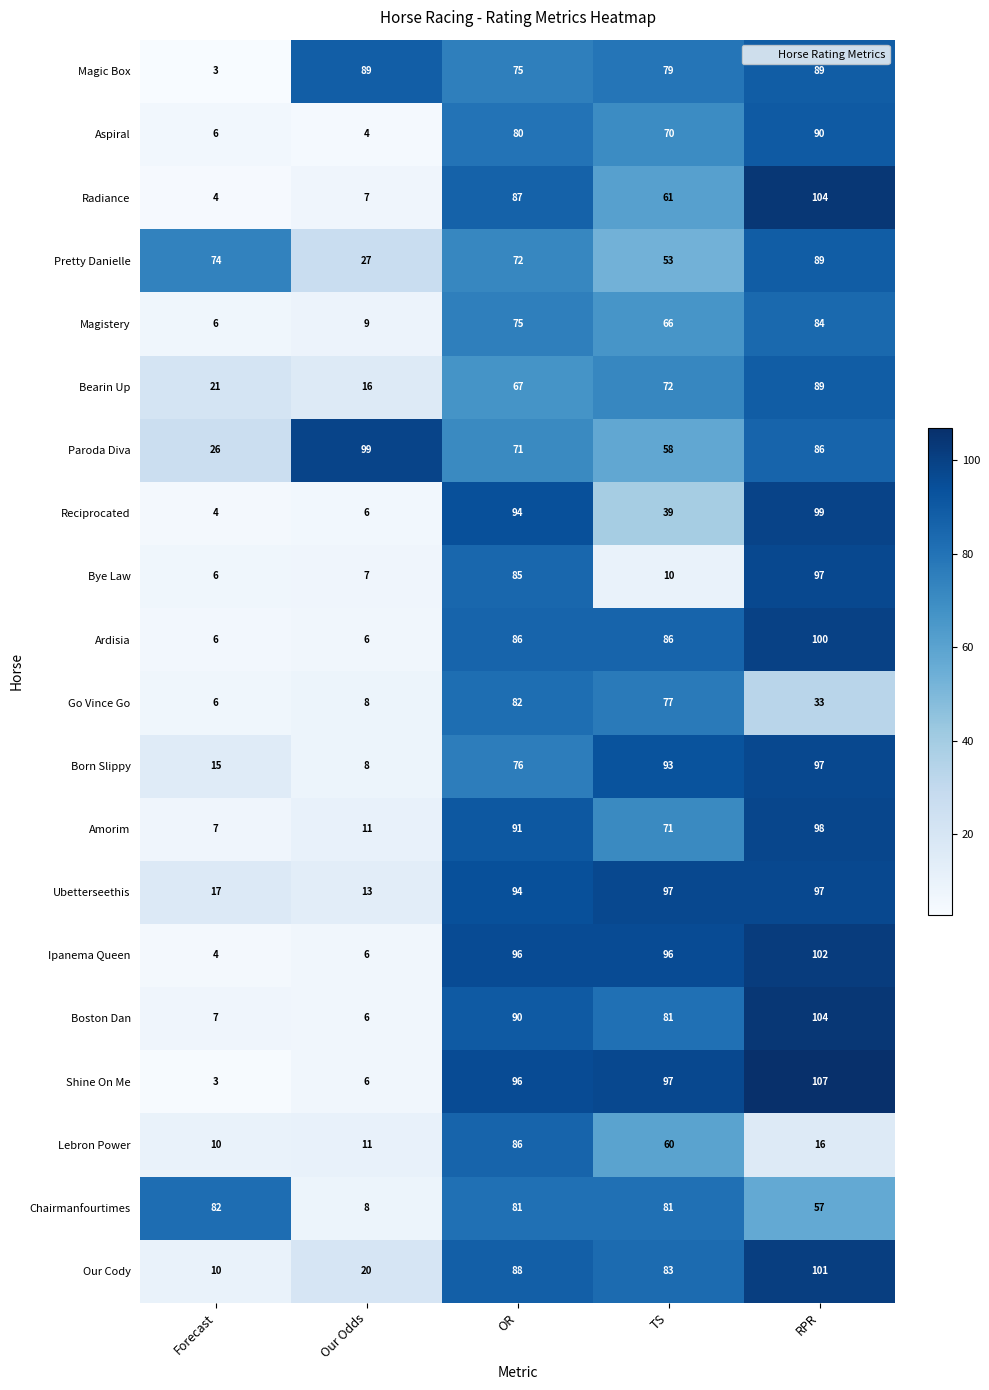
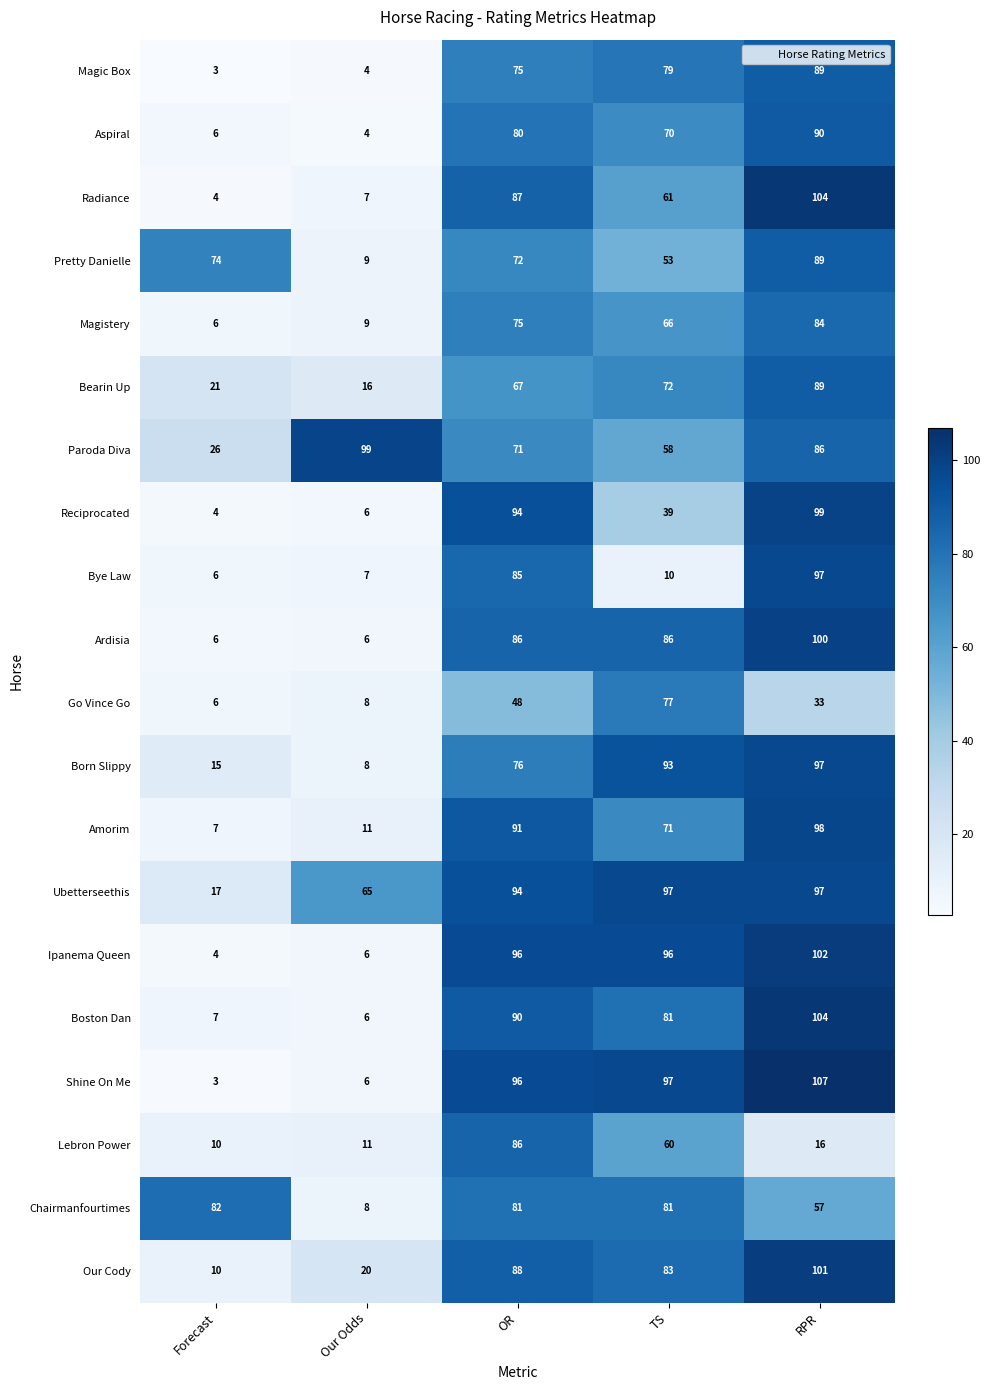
  {
    "Magic Box": {
      "Forecast": 3,
-     "Our Odds": 89,
+     "Our Odds": 4,
      "OR": 75,
      "TS": 79,
      "RPR": 89
    },
    "Aspiral": {
      "Forecast": 6,
      "Our Odds": 4,
      "OR": 80,
      "TS": 70,
      "RPR": 90
    },
    "Radiance": {
      "Forecast": 4,
      "Our Odds": 7,
      "OR": 87,
      "TS": 61,
      "RPR": 104
    },
    "Pretty Danielle": {
      "Forecast": 74,
-     "Our Odds": 27,
+     "Our Odds": 9,
      "OR": 72,
      "TS": 53,
      "RPR": 89
    },
    "Magistery": {
      "Forecast": 6,
      "Our Odds": 9,
      "OR": 75,
      "TS": 66,
      "RPR": 84
    },
    "Bearin Up": {
      "Forecast": 21,
      "Our Odds": 16,
      "OR": 67,
      "TS": 72,
      "RPR": 89
    },
    "Paroda Diva": {
      "Forecast": 26,
      "Our Odds": 99,
      "OR": 71,
      "TS": 58,
      "RPR": 86
    },
    "Reciprocated": {
      "Forecast": 4,
      "Our Odds": 6,
      "OR": 94,
      "TS": 39,
      "RPR": 99
    },
    "Bye Law": {
      "Forecast": 6,
      "Our Odds": 7,
      "OR": 85,
      "TS": 10,
      "RPR": 97
    },
    "Ardisia": {
      "Forecast": 6,
      "Our Odds": 6,
      "OR": 86,
      "TS": 86,
      "RPR": 100
    },
    "Go Vince Go": {
      "Forecast": 6,
      "Our Odds": 8,
-     "OR": 82,
+     "OR": 48,
      "TS": 77,
      "RPR": 33
    },
    "Born Slippy": {
      "Forecast": 15,
      "Our Odds": 8,
      "OR": 76,
      "TS": 93,
      "RPR": 97
    },
    "Amorim": {
      "Forecast": 7,
      "Our Odds": 11,
      "OR": 91,
      "TS": 71,
      "RPR": 98
    },
    "Ubetterseethis": {
      "Forecast": 17,
-     "Our Odds": 13,
+     "Our Odds": 65,
      "OR": 94,
      "TS": 97,
      "RPR": 97
    },
    "Ipanema Queen": {
      "Forecast": 4,
      "Our Odds": 6,
      "OR": 96,
      "TS": 96,
      "RPR": 102
    },
    "Boston Dan": {
      "Forecast": 7,
      "Our Odds": 6,
      "OR": 90,
      "TS": 81,
      "RPR": 104
    },
    "Shine On Me": {
      "Forecast": 3,
      "Our Odds": 6,
      "OR": 96,
      "TS": 97,
      "RPR": 107
    },
    "Lebron Power": {
      "Forecast": 10,
      "Our Odds": 11,
      "OR": 86,
      "TS": 60,
      "RPR": 16
    },
    "Chairmanfourtimes": {
      "Forecast": 82,
      "Our Odds": 8,
      "OR": 81,
      "TS": 81,
      "RPR": 57
    },
    "Our Cody": {
      "Forecast": 10,
      "Our Odds": 20,
      "OR": 88,
      "TS": 83,
      "RPR": 101
    }
  }
